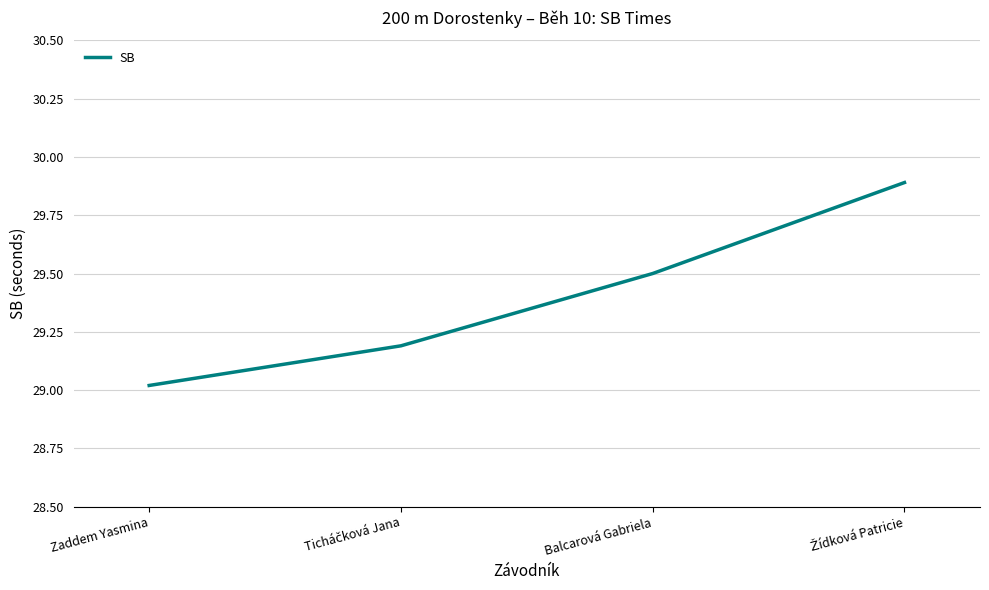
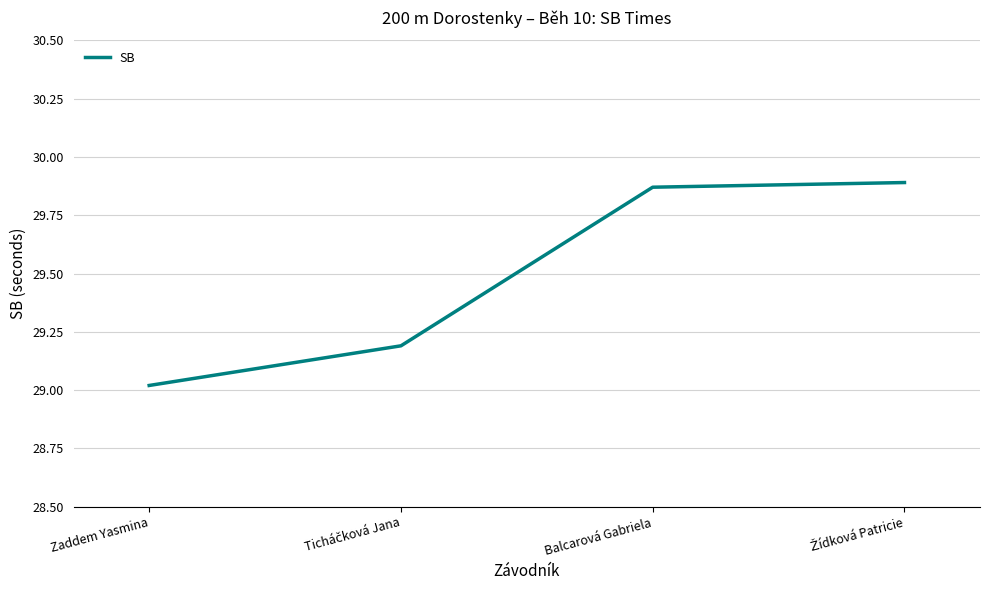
  {
    "Zaddem Yasmina": 29.02,
    "Ticháčková Jana": 29.19,
-   "Balcarová Gabriela": 29.50,
+   "Balcarová Gabriela": 29.87,
    "Žídková Patricie": 29.89
  }
